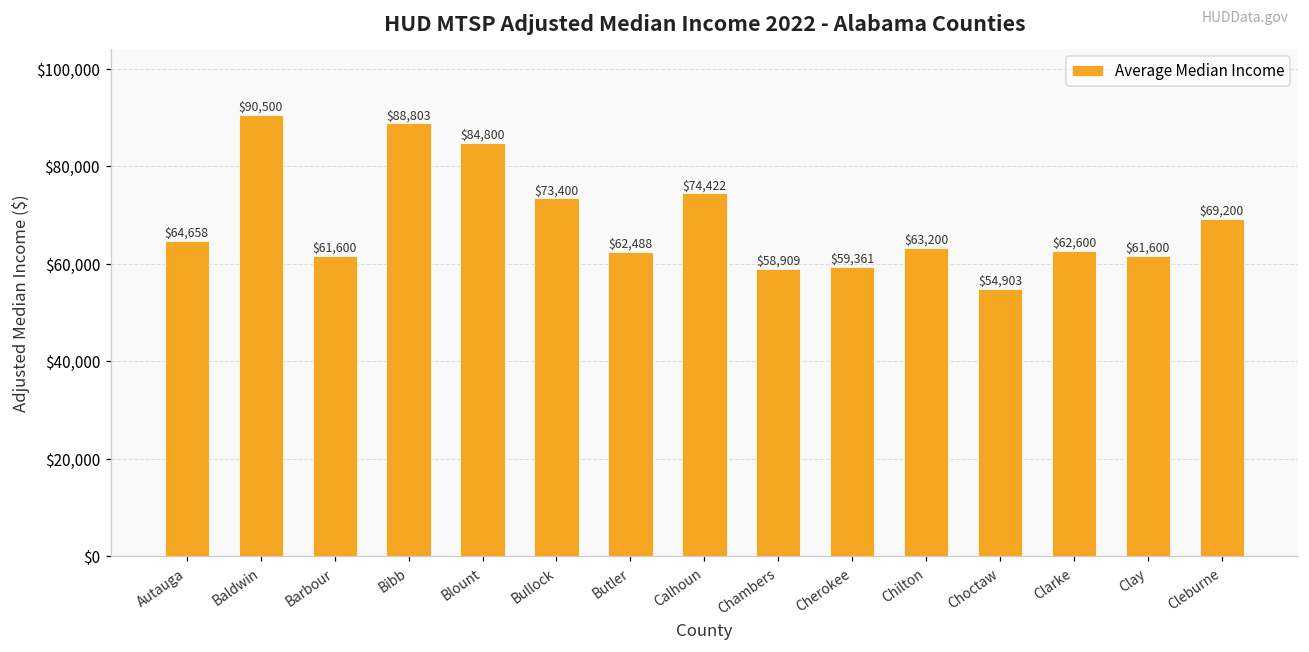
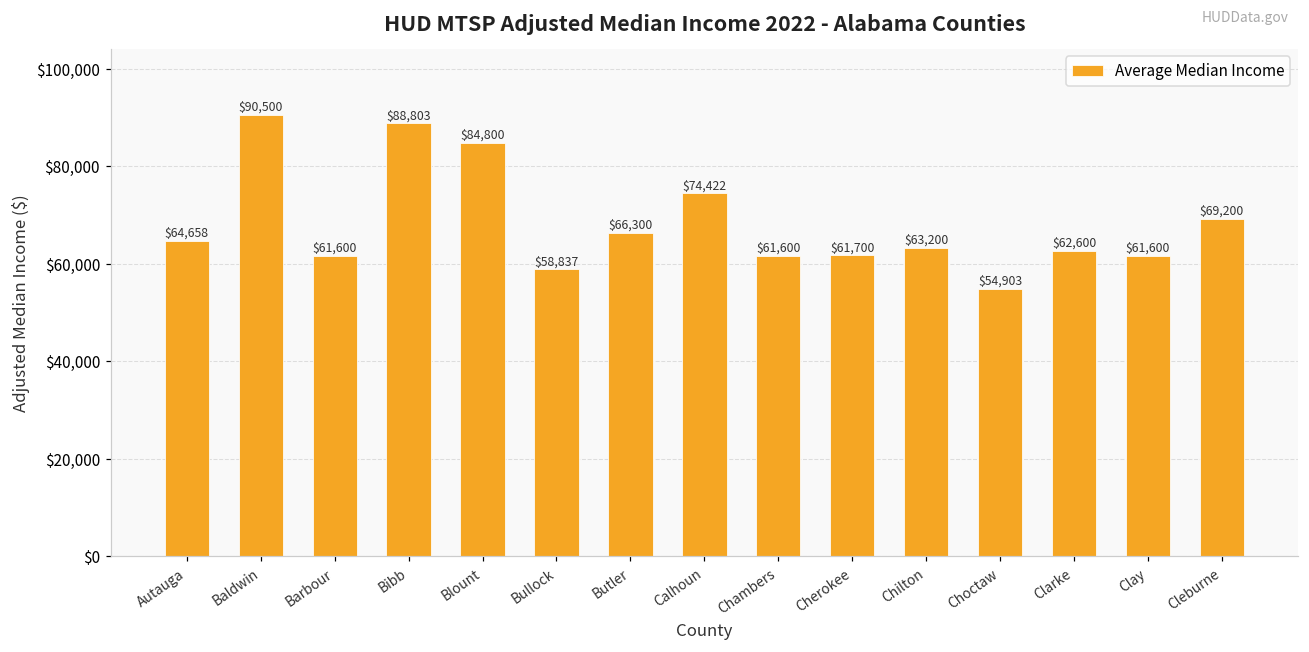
  {
    "Autauga": "$64,658",
    "Baldwin": "$90,500",
    "Barbour": "$61,600",
    "Bibb": "$88,803",
    "Blount": "$84,800",
-   "Bullock": "$73,400",
-   "Butler": "$62,488",
+   "Bullock": "$58,837",
+   "Butler": "$66,300",
    "Calhoun": "$74,422",
-   "Chambers": "$58,909",
-   "Cherokee": "$59,361",
+   "Chambers": "$61,600",
+   "Cherokee": "$61,700",
    "Chilton": "$63,200",
    "Choctaw": "$54,903",
    "Clarke": "$62,600",
    "Clay": "$61,600",
    "Cleburne": "$69,200"
  }
